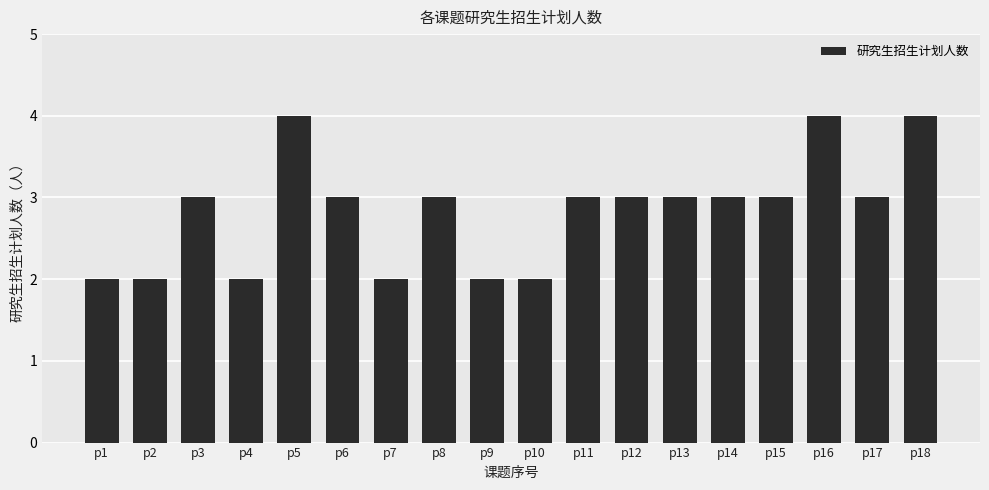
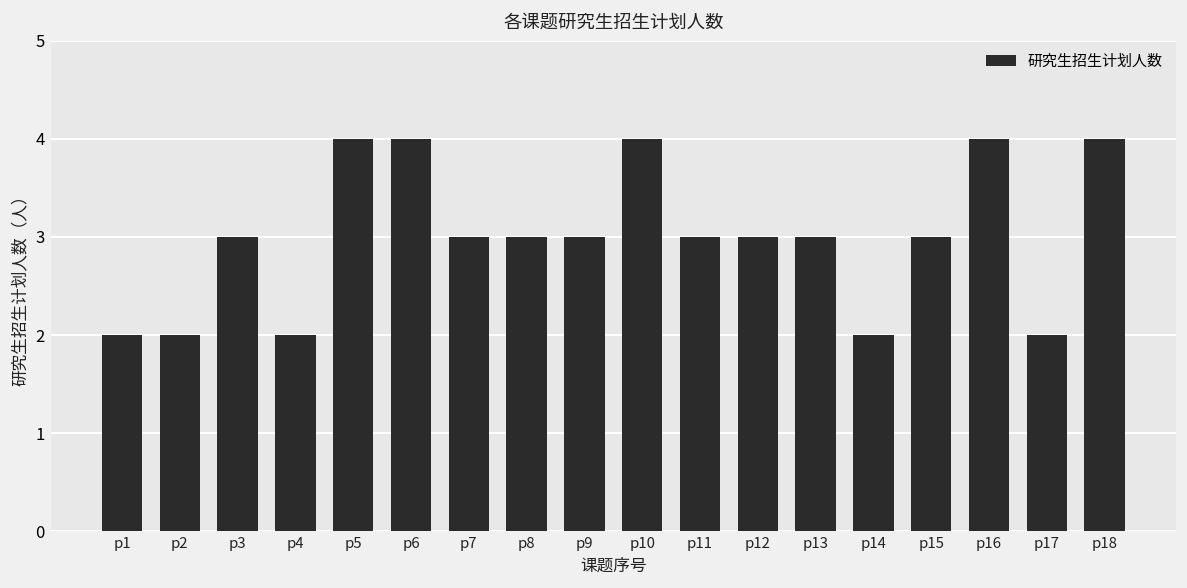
  {
    "p1": 2,
    "p2": 2,
    "p3": 3,
    "p4": 2,
    "p5": 4,
-   "p6": 3,
-   "p7": 2,
+   "p6": 4,
+   "p7": 3,
    "p8": 3,
-   "p9": 2,
-   "p10": 2,
+   "p9": 3,
+   "p10": 4,
    "p11": 3,
    "p12": 3,
    "p13": 3,
-   "p14": 3,
+   "p14": 2,
    "p15": 3,
    "p16": 4,
-   "p17": 3,
+   "p17": 2,
    "p18": 4
  }
